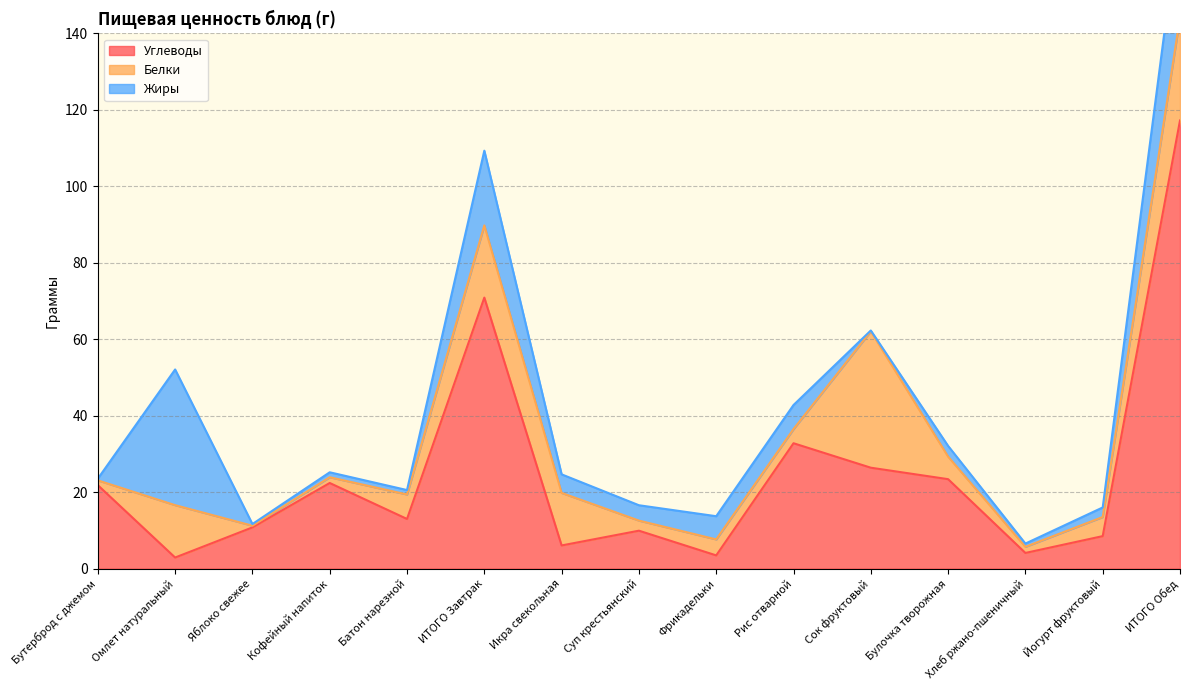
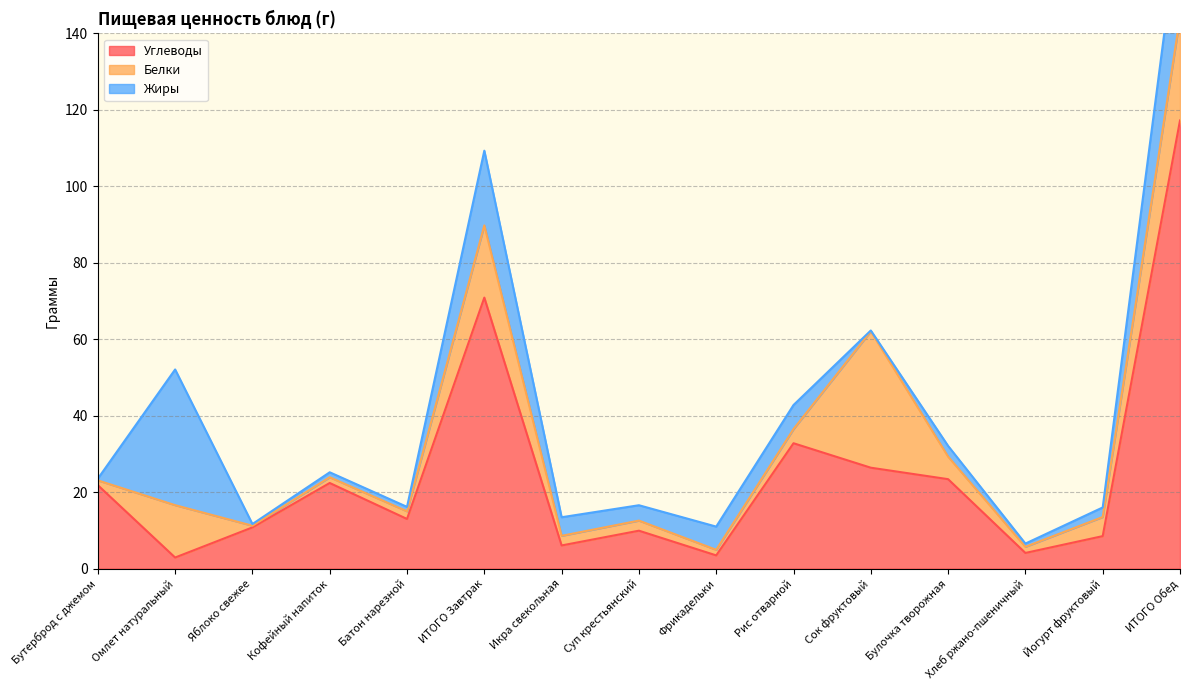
  {
    "Углеводы": {
      "Бутерброд с джемом": 22,
      "Омлет натуральный": 3,
      "Кофейный напиток": 22,
      "Батон нарезной": 13,
      "ИТОГО Завтрак": 71,
      "Икра свекольная": 6,
      "Суп крестьянский": 10,
      "Фрикадельки": 3,
      "Рис отварной": 33,
      "Сок фруктовый": 26,
      "Булочка творожная": 23,
      "Хлеб ржано-пшеничный": 4,
      "Йогурт фруктовый": 9,
      "ИТОГО Обед": 117
    },
    "Белки": {
      "Омлет натуральный": 14,
      "Кофейный напиток": 2,
-     "Батон нарезной": 6,
+     "Батон нарезной": 2,
      "ИТОГО Завтрак": 19,
-     "Икра свекольная": 14,
+     "Икра свекольная": 3,
      "Суп крестьянский": 3,
-     "Фрикадельки": 4,
+     "Фрикадельки": 1,
      "Рис отварной": 4,
      "Булочка творожная": 6,
      "Хлеб ржано-пшеничный": 2,
      "Йогурт фруктовый": 5
    },
    "Жиры": {
      "Омлет натуральный": 36,
      "Кофейный напиток": 1,
      "Батон нарезной": 1,
      "ИТОГО Завтрак": 20,
      "Икра свекольная": 5,
      "Суп крестьянский": 4,
      "Фрикадельки": 6,
      "Рис отварной": 6,
      "Булочка творожная": 3,
      "Хлеб ржано-пшеничный": 1,
      "Йогурт фруктовый": 3
    }
  }
